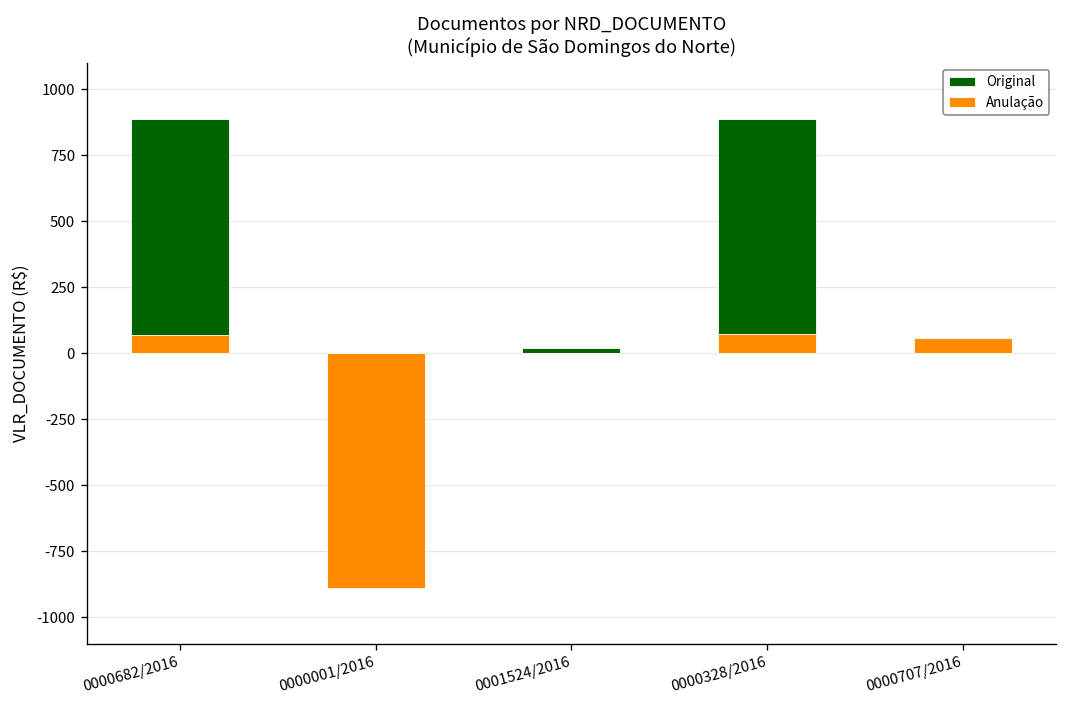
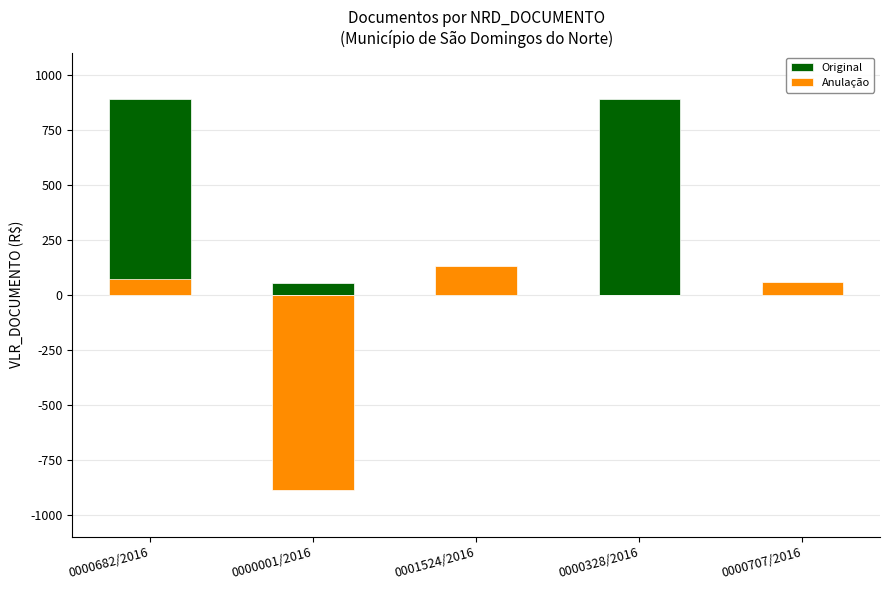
  {
    "Original": {
      "0000682/2016": 890,
-     "0000001/2016": 0,
+     "0000001/2016": 50,
      "0000328/2016": 890
    },
    "Anulação": {
      "0000001/2016": -890,
-     "0001524/2016": 0,
-     "0000328/2016": 70,
+     "0001524/2016": 130,
+     "0000328/2016": 0,
      "0000707/2016": 60
    }
  }
